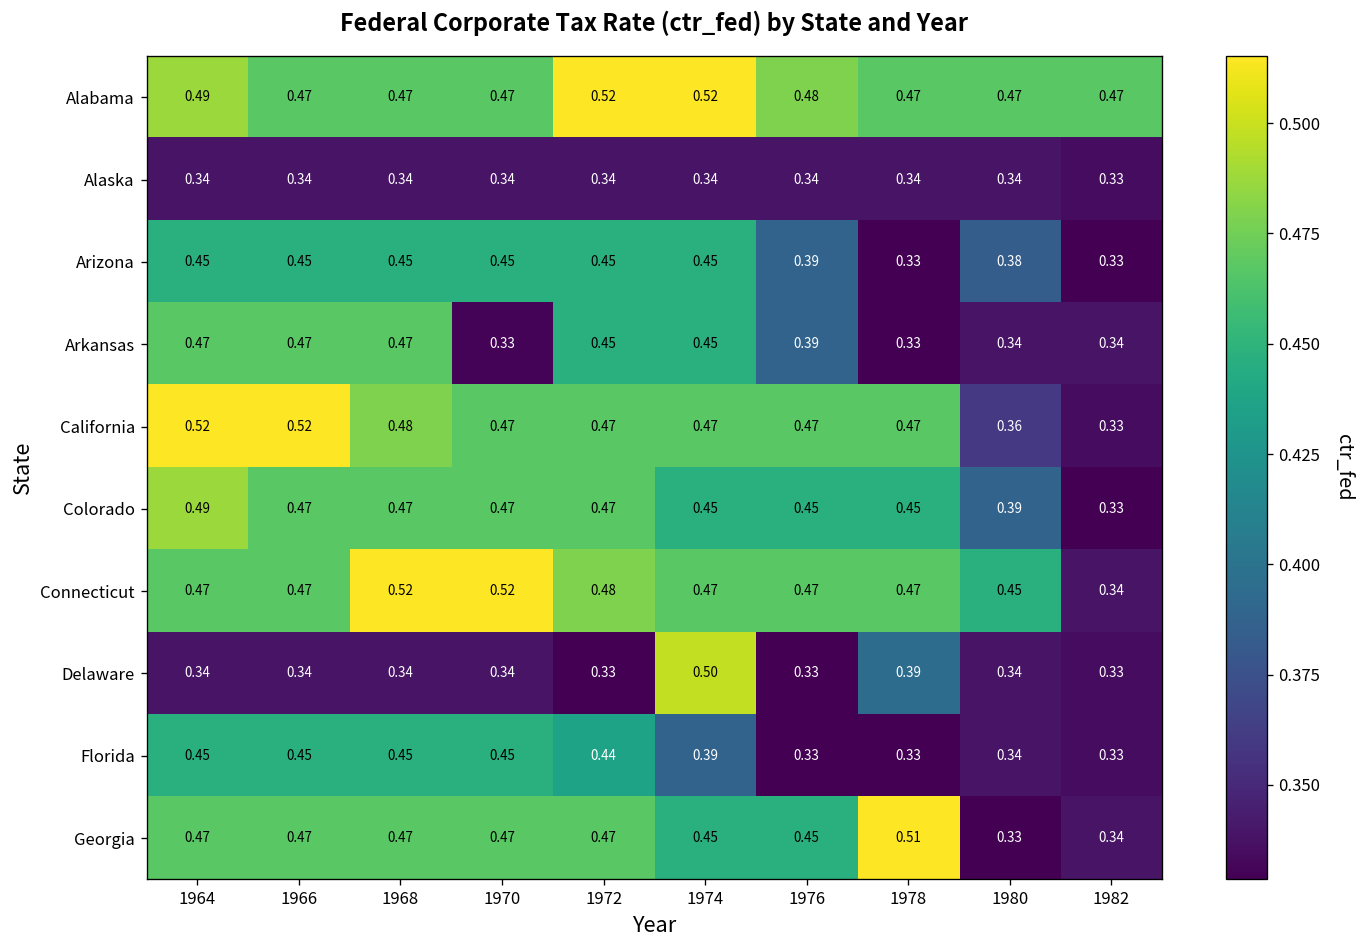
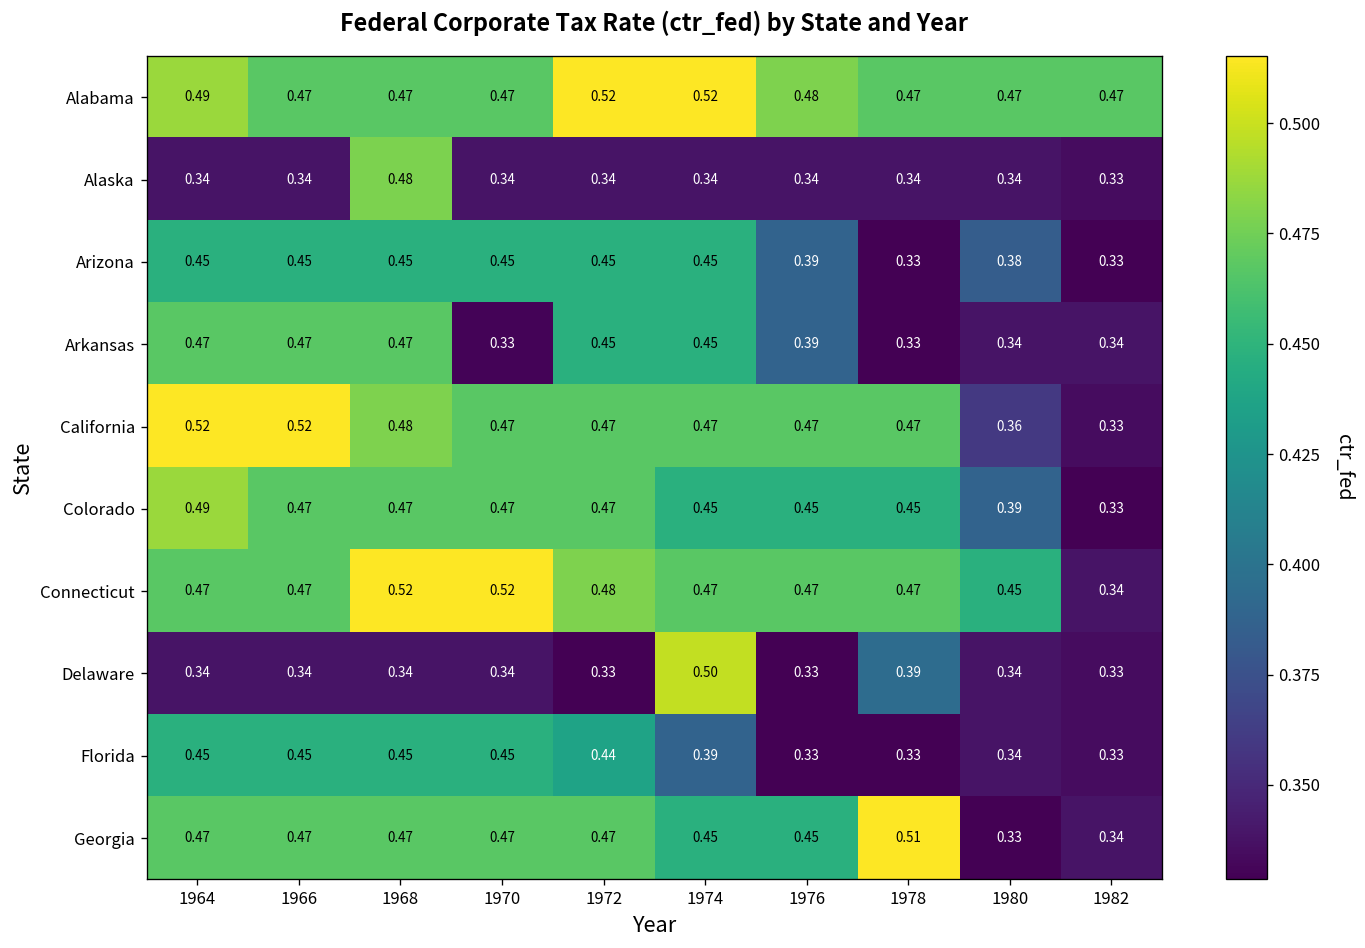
  {
    "Alabama": {
      "1964": 0.49,
      "1966": 0.47,
      "1968": 0.47,
      "1970": 0.47,
      "1972": 0.52,
      "1974": 0.52,
      "1976": 0.48,
      "1978": 0.47,
      "1980": 0.47,
      "1982": 0.47
    },
    "Alaska": {
      "1964": 0.34,
      "1966": 0.34,
-     "1968": 0.34,
+     "1968": 0.48,
      "1970": 0.34,
      "1972": 0.34,
      "1974": 0.34,
      "1976": 0.34,
      "1978": 0.34,
      "1980": 0.34,
      "1982": 0.33
    },
    "Arizona": {
      "1964": 0.45,
      "1966": 0.45,
      "1968": 0.45,
      "1970": 0.45,
      "1972": 0.45,
      "1974": 0.45,
      "1976": 0.39,
      "1978": 0.33,
      "1980": 0.38,
      "1982": 0.33
    },
    "Arkansas": {
      "1964": 0.47,
      "1966": 0.47,
      "1968": 0.47,
      "1970": 0.33,
      "1972": 0.45,
      "1974": 0.45,
      "1976": 0.39,
      "1978": 0.33,
      "1980": 0.34,
      "1982": 0.34
    },
    "California": {
      "1964": 0.52,
      "1966": 0.52,
      "1968": 0.48,
      "1970": 0.47,
      "1972": 0.47,
      "1974": 0.47,
      "1976": 0.47,
      "1978": 0.47,
      "1980": 0.36,
      "1982": 0.33
    },
    "Colorado": {
      "1964": 0.49,
      "1966": 0.47,
      "1968": 0.47,
      "1970": 0.47,
      "1972": 0.47,
      "1974": 0.45,
      "1976": 0.45,
      "1978": 0.45,
      "1980": 0.39,
      "1982": 0.33
    },
    "Connecticut": {
      "1964": 0.47,
      "1966": 0.47,
      "1968": 0.52,
      "1970": 0.52,
      "1972": 0.48,
      "1974": 0.47,
      "1976": 0.47,
      "1978": 0.47,
      "1980": 0.45,
      "1982": 0.34
    },
    "Delaware": {
      "1964": 0.34,
      "1966": 0.34,
      "1968": 0.34,
      "1970": 0.34,
      "1972": 0.33,
      "1974": 0.50,
      "1976": 0.33,
      "1978": 0.39,
      "1980": 0.34,
      "1982": 0.33
    },
    "Florida": {
      "1964": 0.45,
      "1966": 0.45,
      "1968": 0.45,
      "1970": 0.45,
      "1972": 0.44,
      "1974": 0.39,
      "1976": 0.33,
      "1978": 0.33,
      "1980": 0.34,
      "1982": 0.33
    },
    "Georgia": {
      "1964": 0.47,
      "1966": 0.47,
      "1968": 0.47,
      "1970": 0.47,
      "1972": 0.47,
      "1974": 0.45,
      "1976": 0.45,
      "1978": 0.51,
      "1980": 0.33,
      "1982": 0.34
    }
  }
